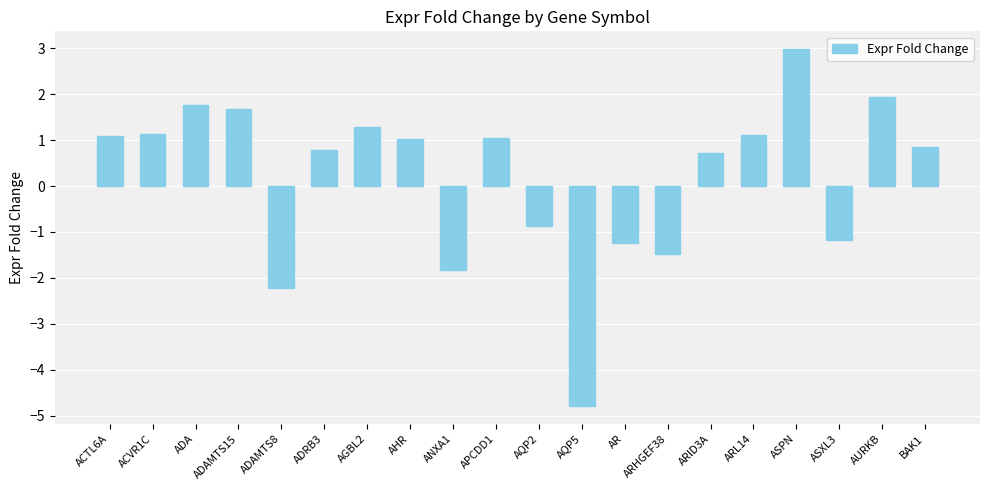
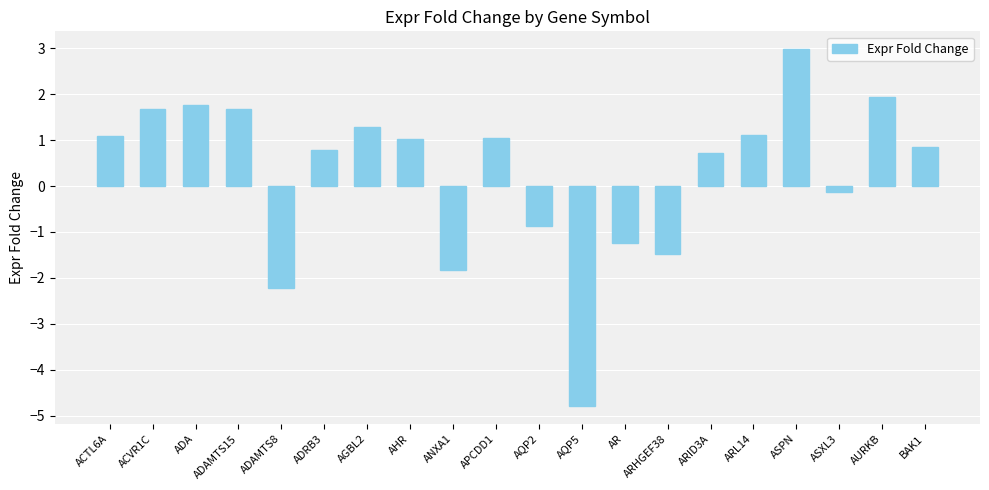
  {
    "ACTL6A": 1.1,
-   "ACVR1C": 1.1,
+   "ACVR1C": 1.7,
    "ADA": 1.8,
    "ADAMTS15": 1.7,
    "ADAMTS8": -2.2,
    "ADRB3": 0.8,
    "AGBL2": 1.3,
    "AHR": 1.0,
    "ANXA1": -1.8,
    "APCDD1": 1.1,
    "AQP2": -0.9,
    "AQP5": -4.8,
    "AR": -1.2,
    "ARHGEF38": -1.5,
    "ARID3A": 0.7,
    "ARL14": 1.1,
    "ASPN": 3.0,
-   "ASXL3": -1.2,
+   "ASXL3": -0.1,
    "AURKB": 1.9,
    "BAK1": 0.8
  }
